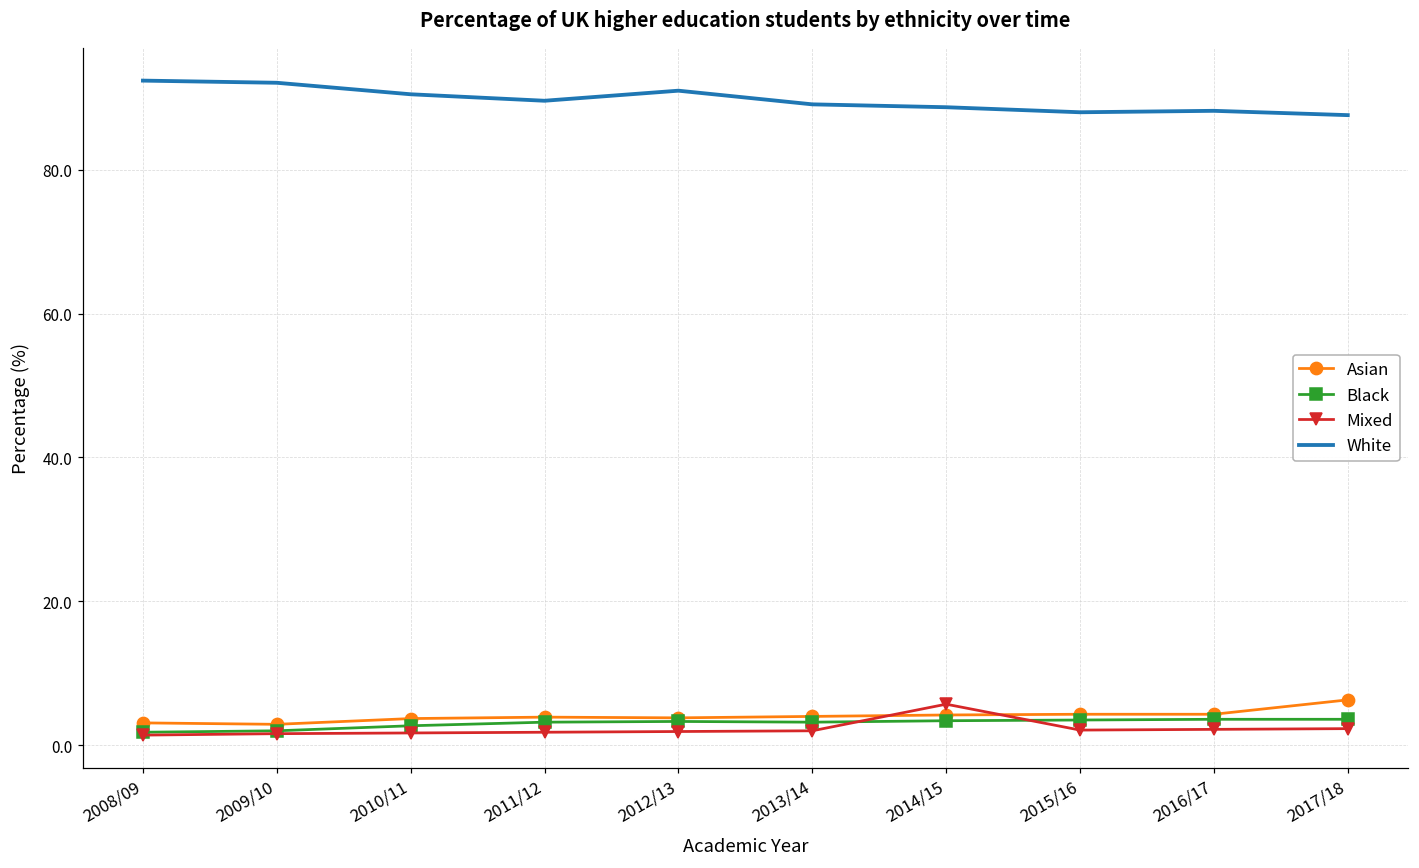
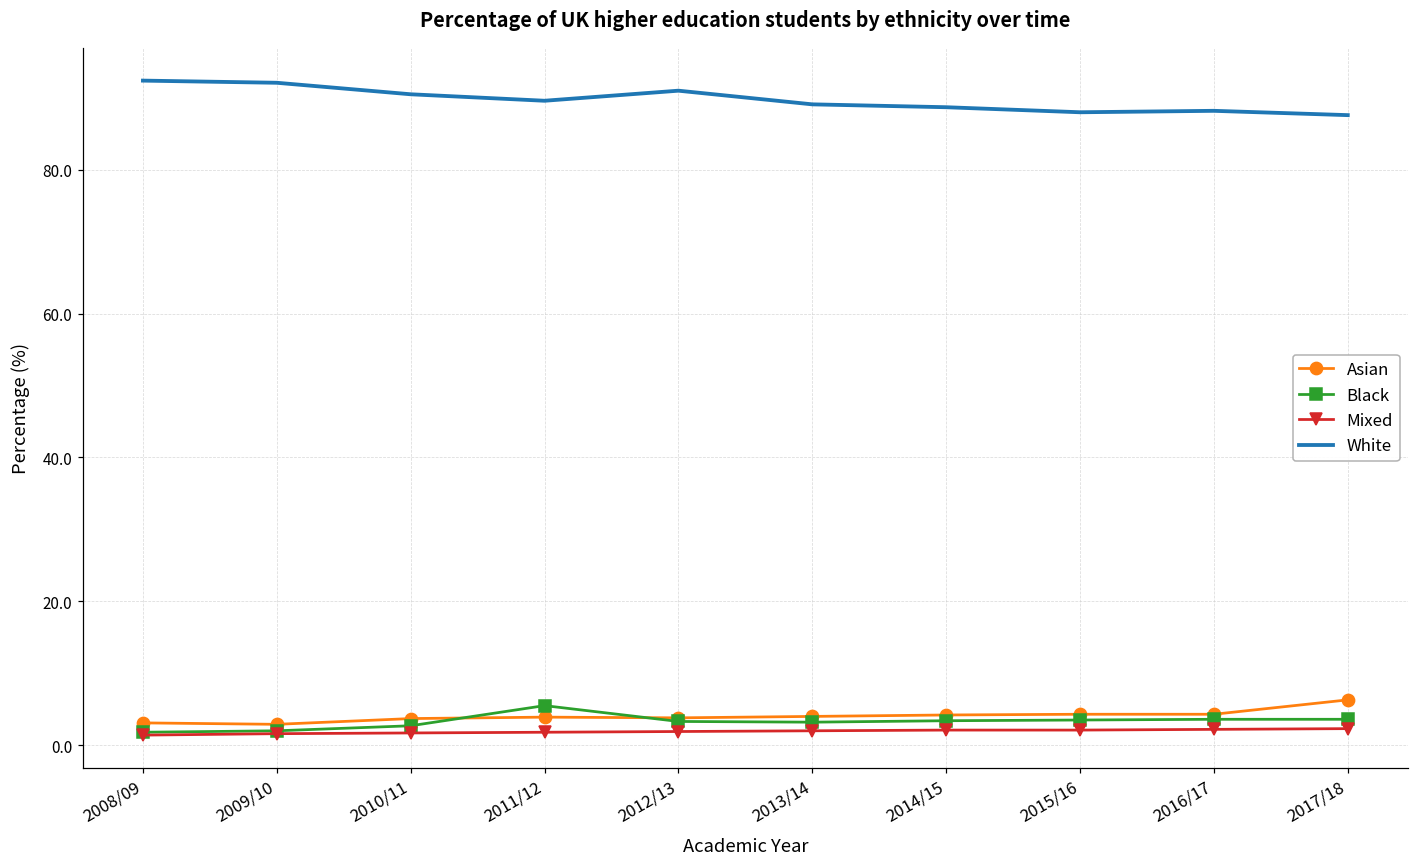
  {
    "Asian": {
      "2008/09": 3,
      "2009/10": 3,
      "2010/11": 4,
      "2011/12": 4,
      "2012/13": 4,
      "2013/14": 4,
      "2014/15": 4,
      "2015/16": 4,
      "2016/17": 4,
      "2017/18": 6
    },
    "Black": {
      "2008/09": 2,
      "2009/10": 2,
      "2010/11": 3,
-     "2011/12": 3,
+     "2011/12": 6,
      "2012/13": 3,
      "2013/14": 3,
      "2014/15": 3,
      "2015/16": 4,
      "2016/17": 4,
      "2017/18": 4
    },
    "Mixed": {
      "2008/09": 1,
      "2009/10": 2,
      "2010/11": 2,
      "2011/12": 2,
      "2012/13": 2,
      "2013/14": 2,
-     "2014/15": 6,
+     "2014/15": 2,
      "2015/16": 2,
      "2016/17": 2,
      "2017/18": 2
    },
    "White": {
      "2008/09": 92,
      "2009/10": 92,
      "2010/11": 91,
      "2011/12": 90,
      "2012/13": 91,
      "2013/14": 89,
      "2014/15": 89,
      "2015/16": 88,
      "2016/17": 88,
      "2017/18": 88
    }
  }
